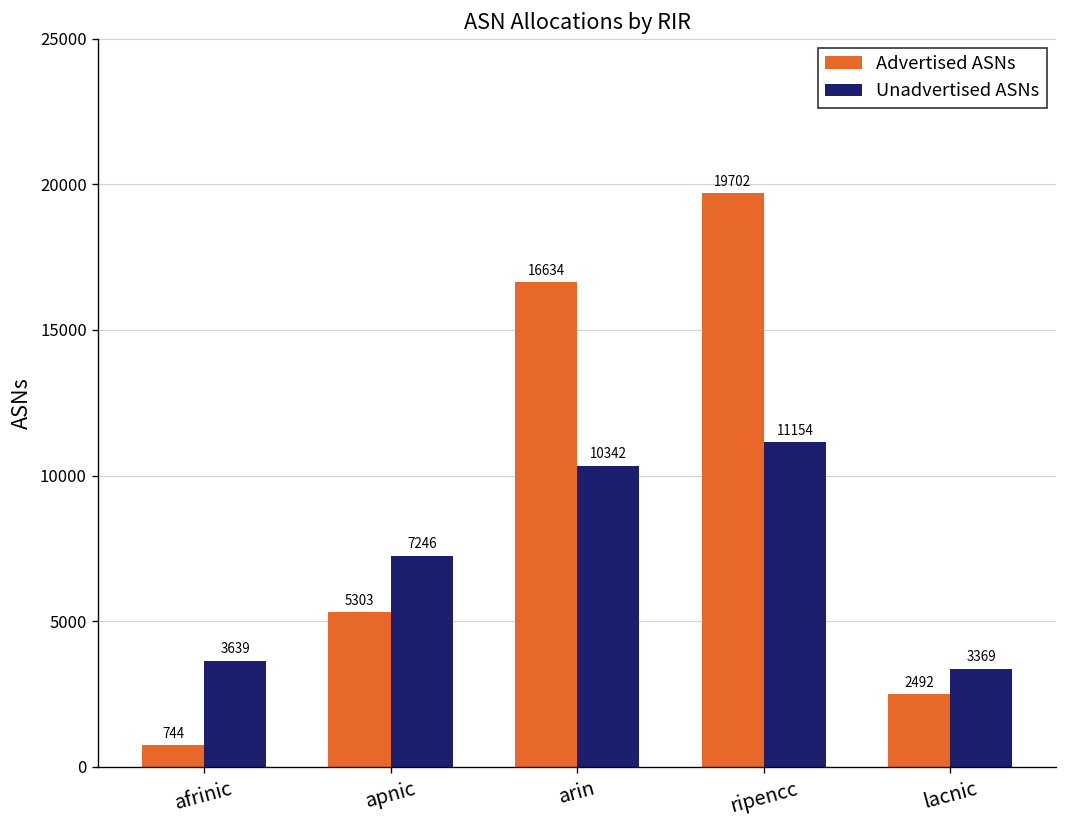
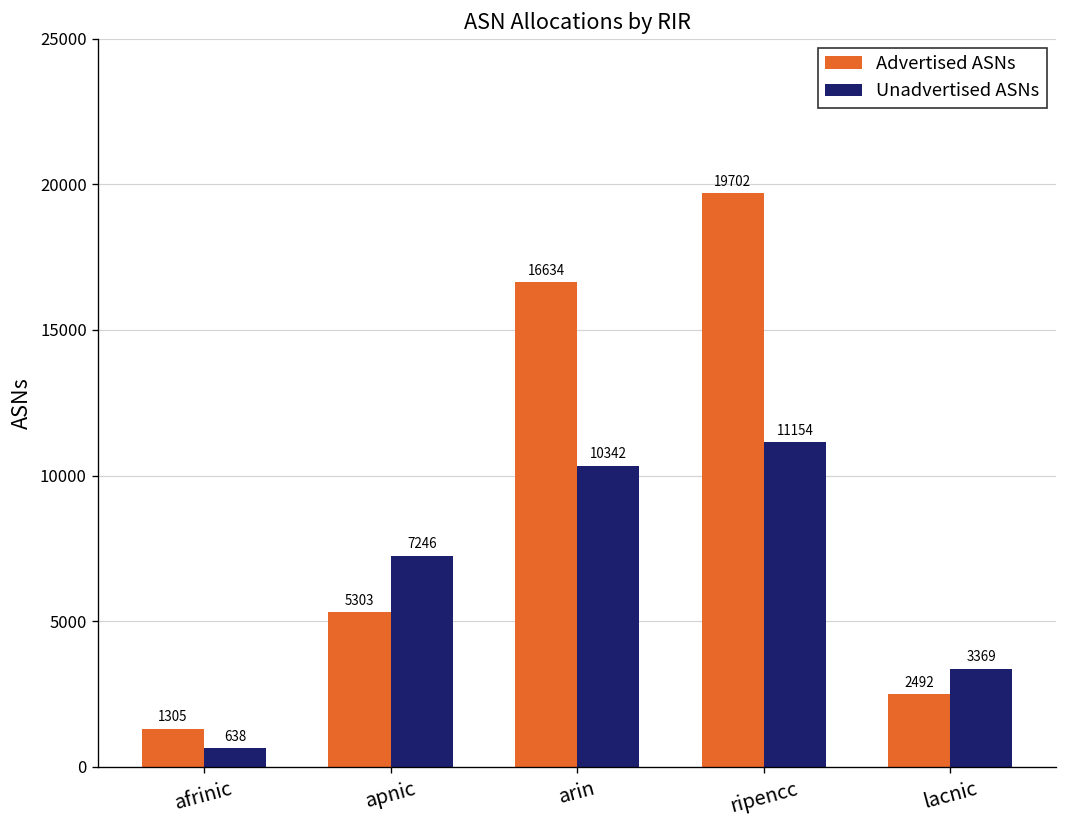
  {
    "Advertised ASNs": {
-     "afrinic": 744,
+     "afrinic": 1305,
      "apnic": 5303,
      "arin": 16634,
      "ripencc": 19702,
      "lacnic": 2492
    },
    "Unadvertised ASNs": {
-     "afrinic": 3639,
+     "afrinic": 638,
      "apnic": 7246,
      "arin": 10342,
      "ripencc": 11154,
      "lacnic": 3369
    }
  }
